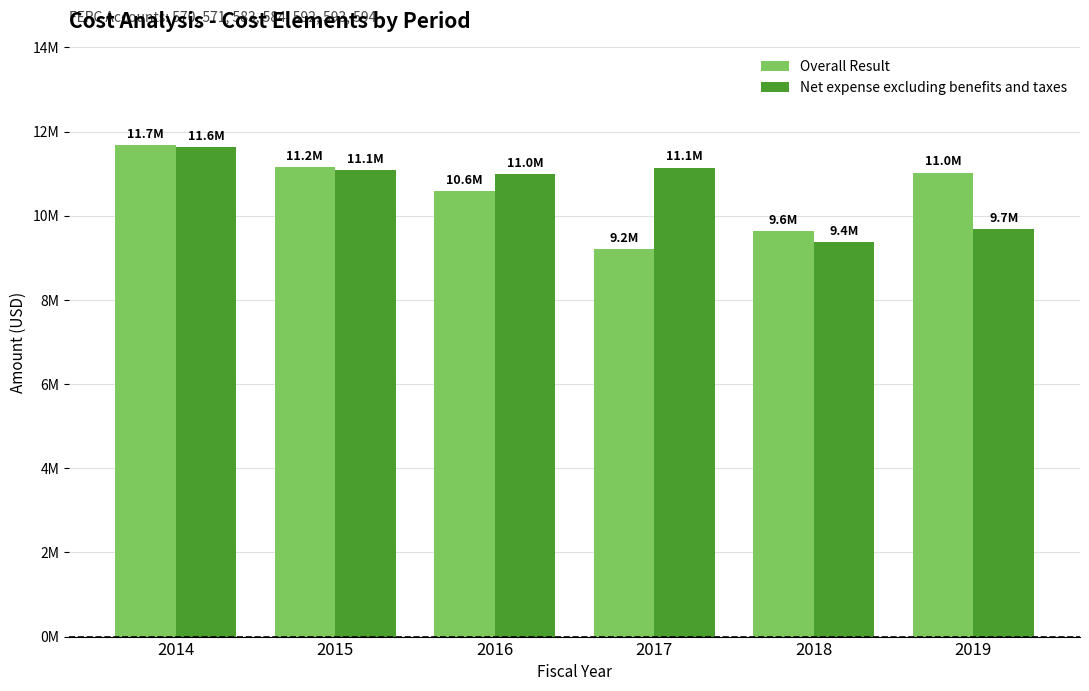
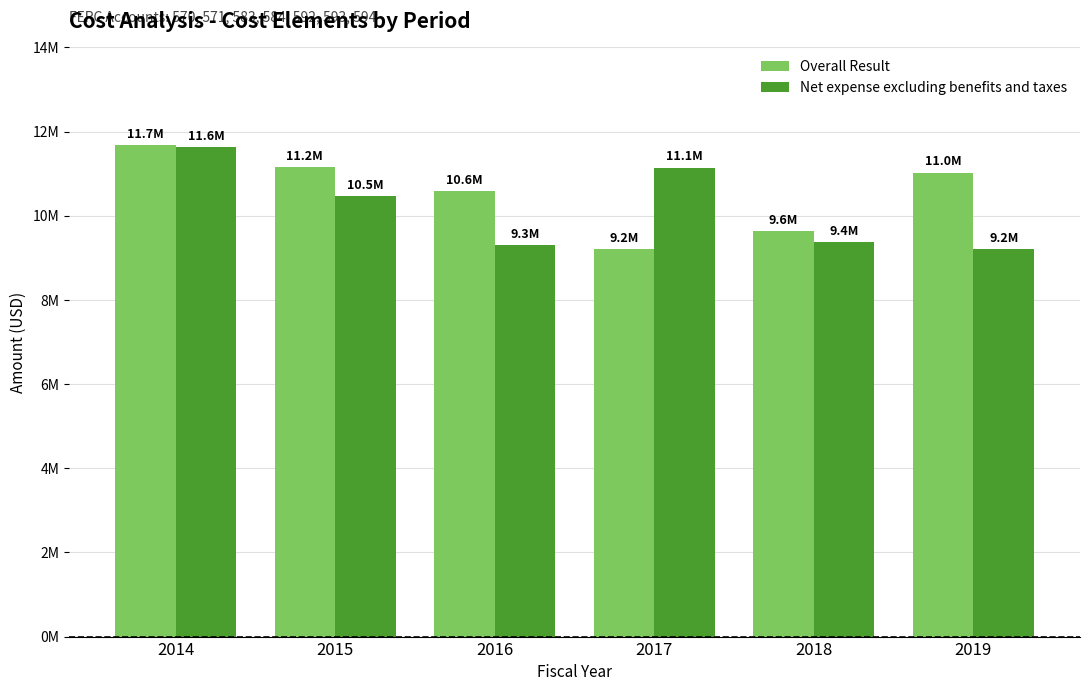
  {
    "Overall Result": {
      "2014": "11.7M",
      "2015": "11.2M",
      "2016": "10.6M",
      "2017": "9.2M",
      "2018": "9.6M",
      "2019": "11.0M"
    },
    "Net expense excluding benefits and taxes": {
      "2014": "11.6M",
-     "2015": "11.1M",
-     "2016": "11.0M",
+     "2015": "10.5M",
+     "2016": "9.3M",
      "2017": "11.1M",
      "2018": "9.4M",
-     "2019": "9.7M"
+     "2019": "9.2M"
    }
  }
